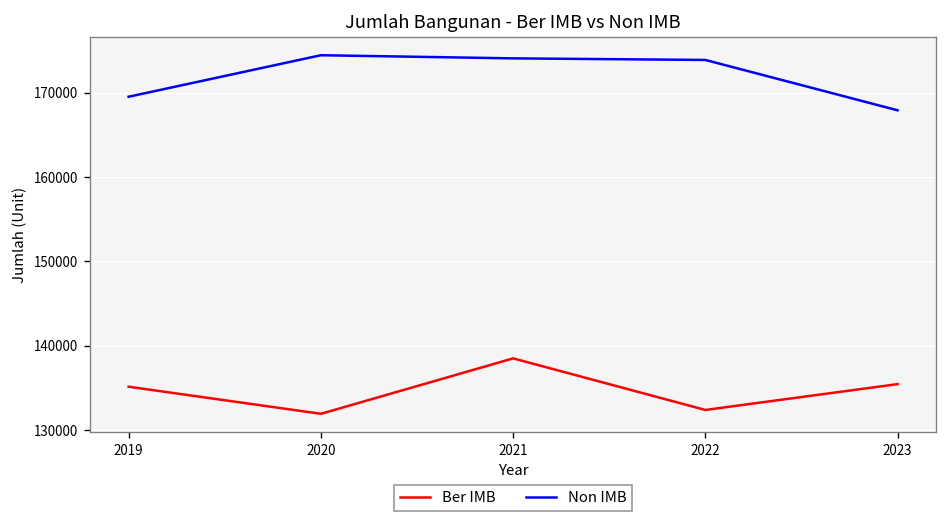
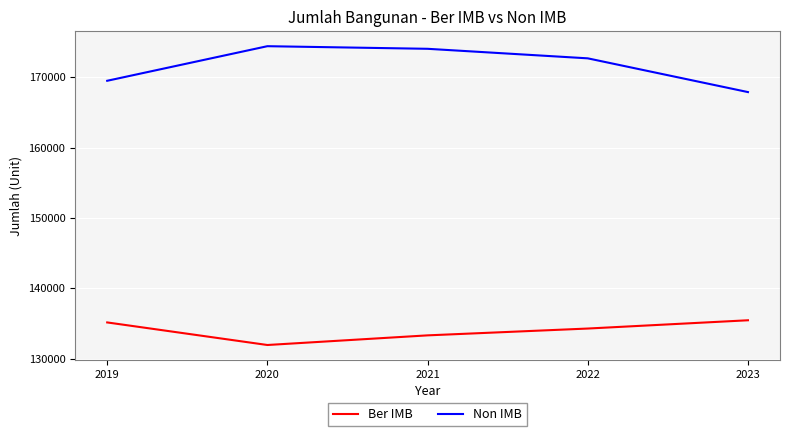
  {
    "Ber IMB": {
      "2019": 135000,
      "2020": 132000,
-     "2021": 138000,
-     "2022": 132000,
+     "2021": 133000,
+     "2022": 134000,
      "2023": 135000
    },
    "Non IMB": {
      "2019": 170000,
      "2020": 174000,
      "2021": 174000,
-     "2022": 174000,
+     "2022": 173000,
      "2023": 168000
    }
  }
